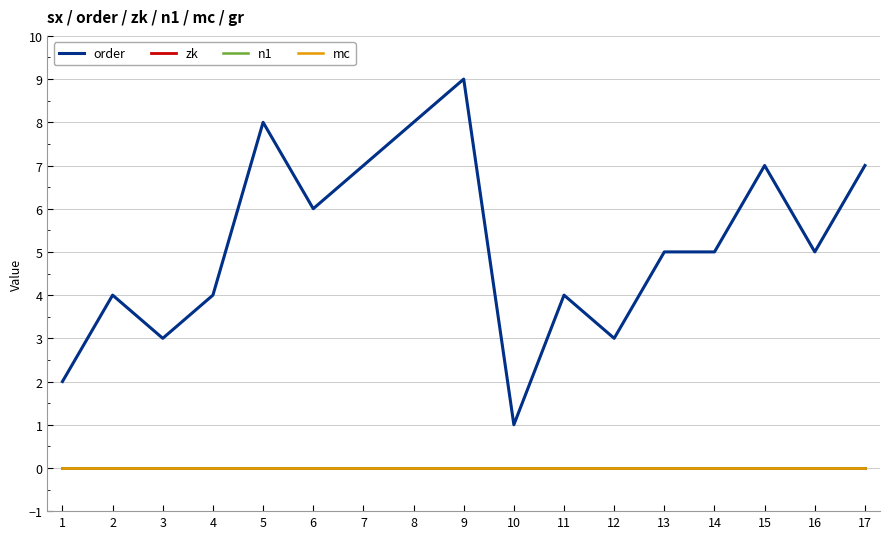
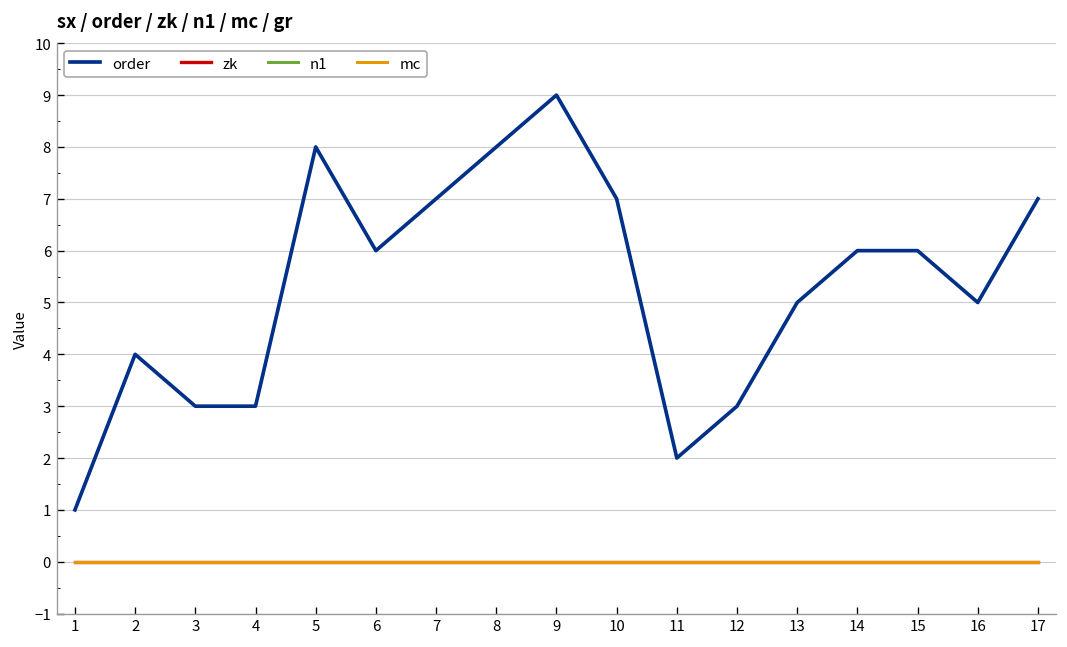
  {
    "order": {
-     "1": 2,
+     "1": 1,
      "2": 4,
      "3": 3,
-     "4": 4,
+     "4": 3,
      "5": 8,
      "6": 6,
      "7": 7,
      "8": 8,
      "9": 9,
-     "10": 1,
-     "11": 4,
+     "10": 7,
+     "11": 2,
      "12": 3,
      "13": 5,
-     "14": 5,
-     "15": 7,
+     "14": 6,
+     "15": 6,
      "16": 5,
      "17": 7
    },
    "mc": {
      "1": 0,
      "2": 0,
      "3": 0,
      "4": 0,
      "5": 0,
      "6": 0,
      "7": 0,
      "8": 0,
      "9": 0,
      "10": 0,
      "11": 0,
      "12": 0,
      "13": 0,
      "14": 0,
      "15": 0,
      "16": 0,
      "17": 0
    }
  }
